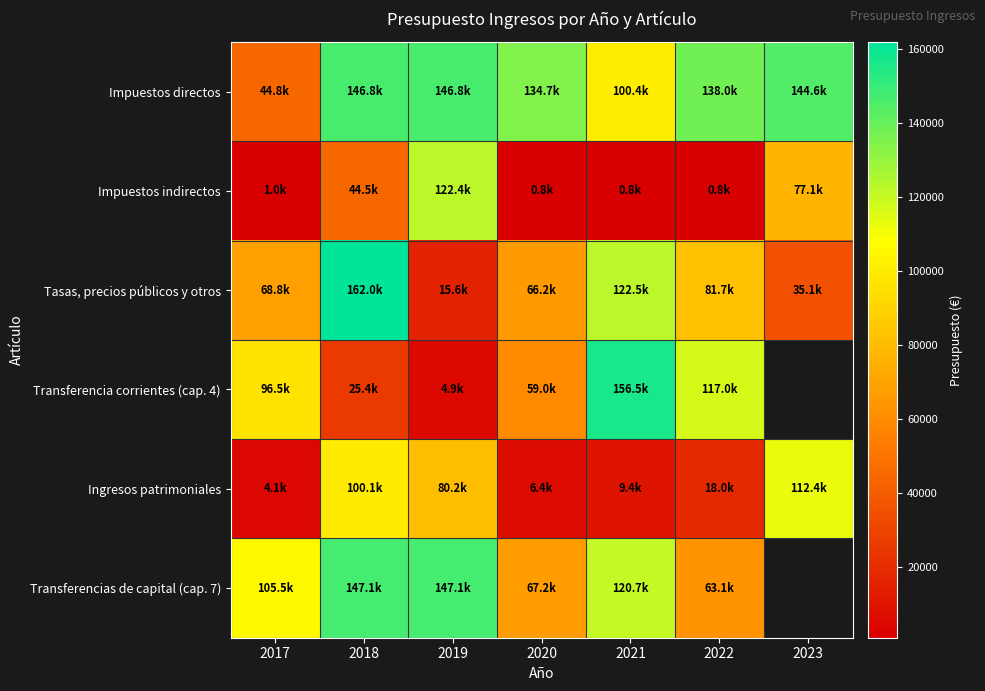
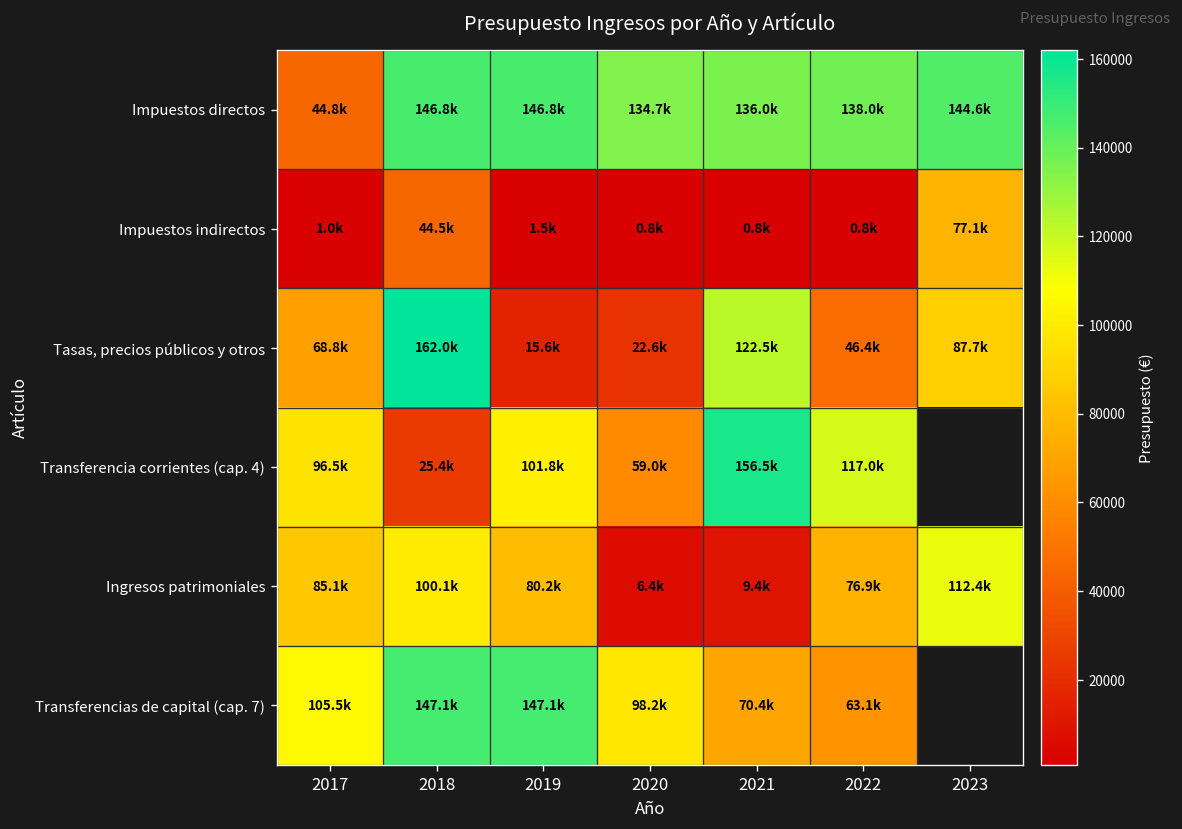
  {
    "Impuestos directos": {
      "2017": "44.8k",
      "2018": "146.8k",
      "2019": "146.8k",
      "2020": "134.7k",
-     "2021": "100.4k",
+     "2021": "136.0k",
      "2022": "138.0k",
      "2023": "144.6k"
    },
    "Impuestos indirectos": {
      "2017": "1.0k",
      "2018": "44.5k",
-     "2019": "122.4k",
+     "2019": "1.5k",
      "2020": "0.8k",
      "2021": "0.8k",
      "2022": "0.8k",
      "2023": "77.1k"
    },
    "Tasas, precios públicos y otros": {
      "2017": "68.8k",
      "2018": "162.0k",
      "2019": "15.6k",
-     "2020": "66.2k",
+     "2020": "22.6k",
      "2021": "122.5k",
-     "2022": "81.7k",
-     "2023": "35.1k"
+     "2022": "46.4k",
+     "2023": "87.7k"
    },
    "Transferencia corrientes (cap. 4)": {
      "2017": "96.5k",
      "2018": "25.4k",
-     "2019": "4.9k",
+     "2019": "101.8k",
      "2020": "59.0k",
      "2021": "156.5k",
      "2022": "117.0k"
    },
    "Ingresos patrimoniales": {
-     "2017": "4.1k",
+     "2017": "85.1k",
      "2018": "100.1k",
      "2019": "80.2k",
      "2020": "6.4k",
      "2021": "9.4k",
-     "2022": "18.0k",
+     "2022": "76.9k",
      "2023": "112.4k"
    },
    "Transferencias de capital (cap. 7)": {
      "2017": "105.5k",
      "2018": "147.1k",
      "2019": "147.1k",
-     "2020": "67.2k",
-     "2021": "120.7k",
+     "2020": "98.2k",
+     "2021": "70.4k",
      "2022": "63.1k"
    }
  }
